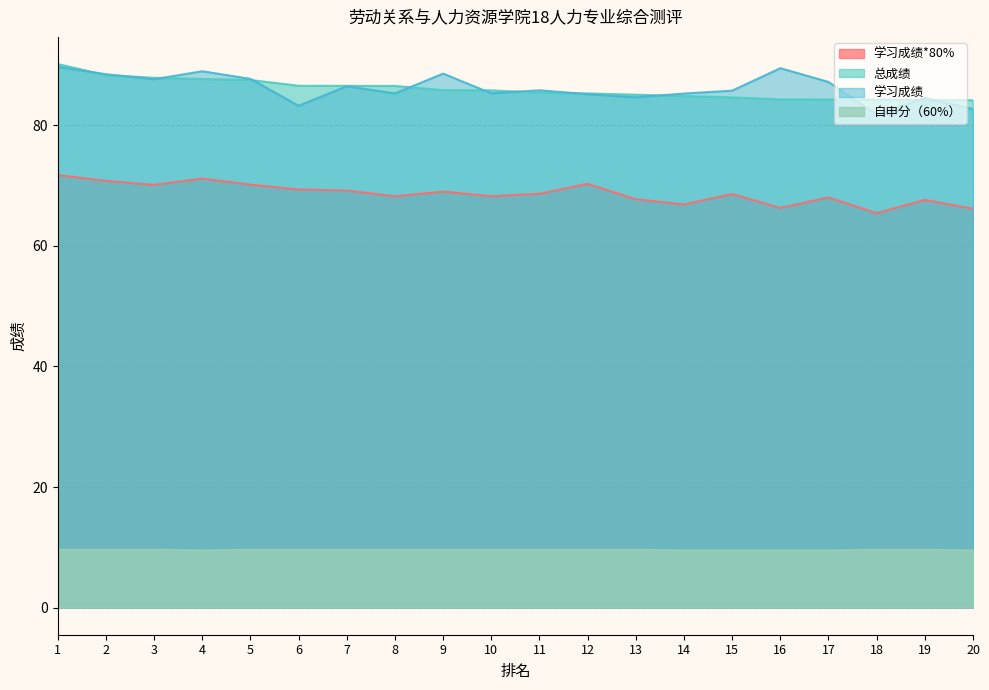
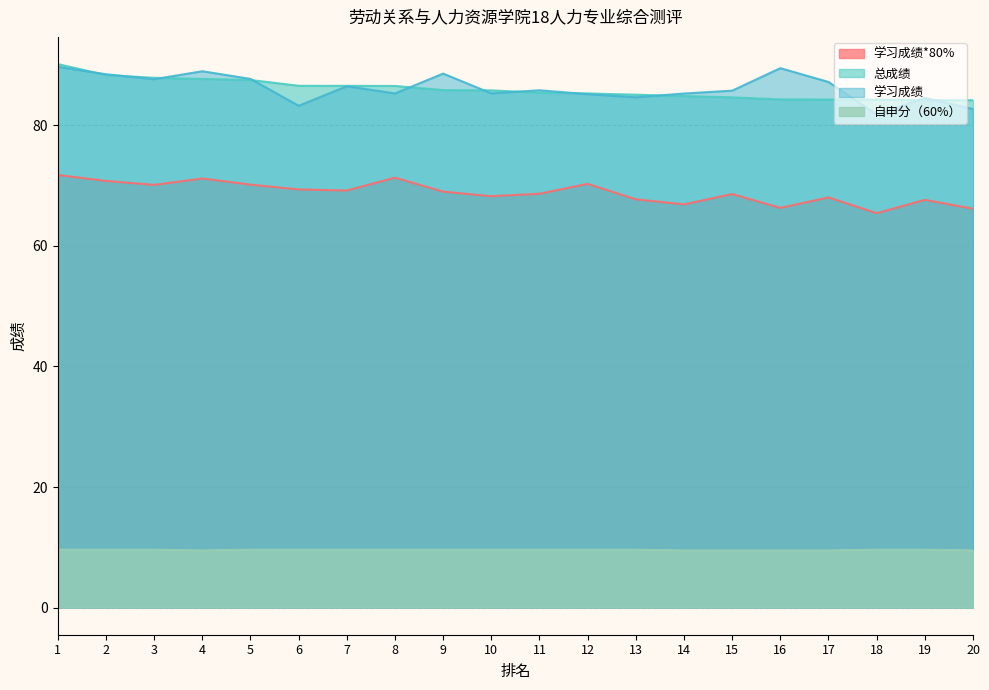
  {
    "学习成绩*80%": {
      "1": 72,
      "2": 71,
      "3": 70,
      "4": 71,
      "5": 70,
      "6": 69,
      "7": 69,
-     "8": 68,
+     "8": 71,
      "9": 69,
      "10": 68,
      "11": 69,
      "12": 70,
      "13": 68,
      "14": 67,
      "15": 69,
      "16": 66,
      "17": 68,
      "18": 65,
      "19": 68,
      "20": 66
    }
  }
